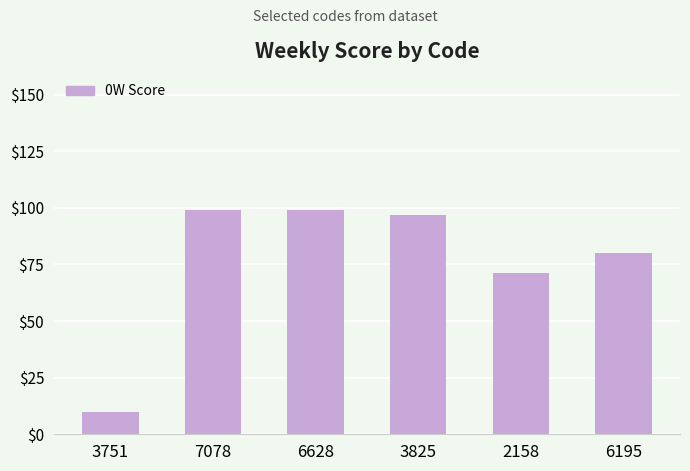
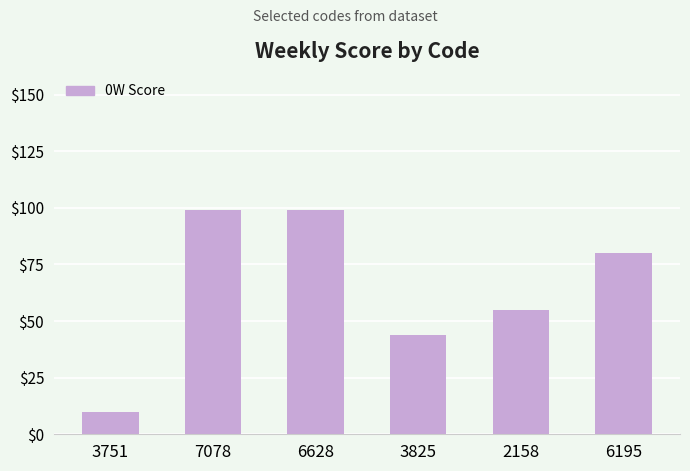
  {
    "3751": "$10",
    "7078": "$99",
    "6628": "$99",
-   "3825": "$97",
-   "2158": "$71",
+   "3825": "$44",
+   "2158": "$55",
    "6195": "$80"
  }
